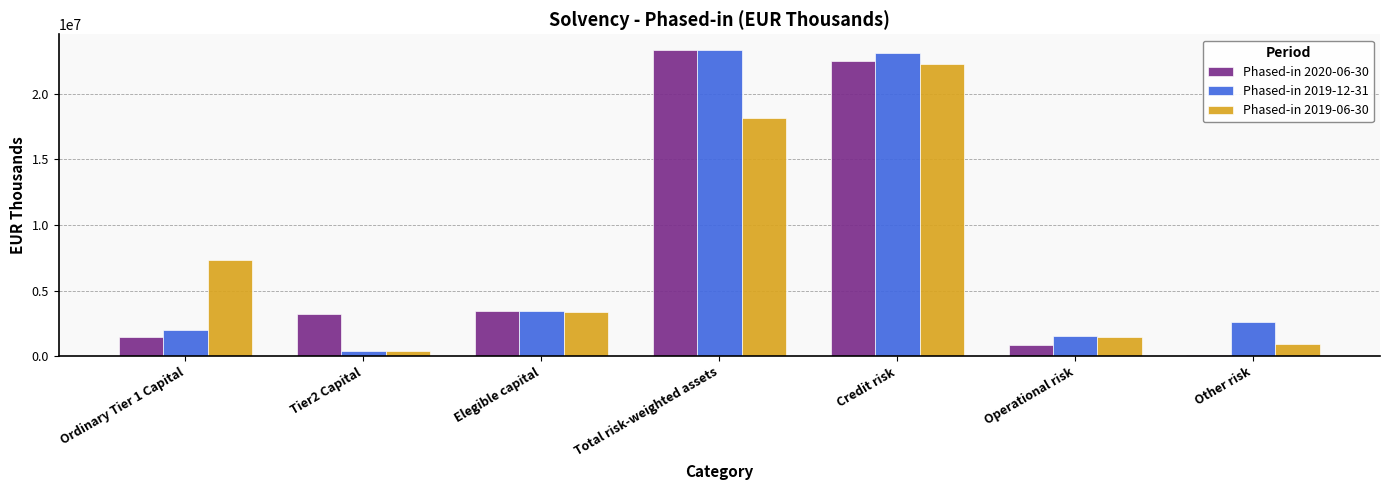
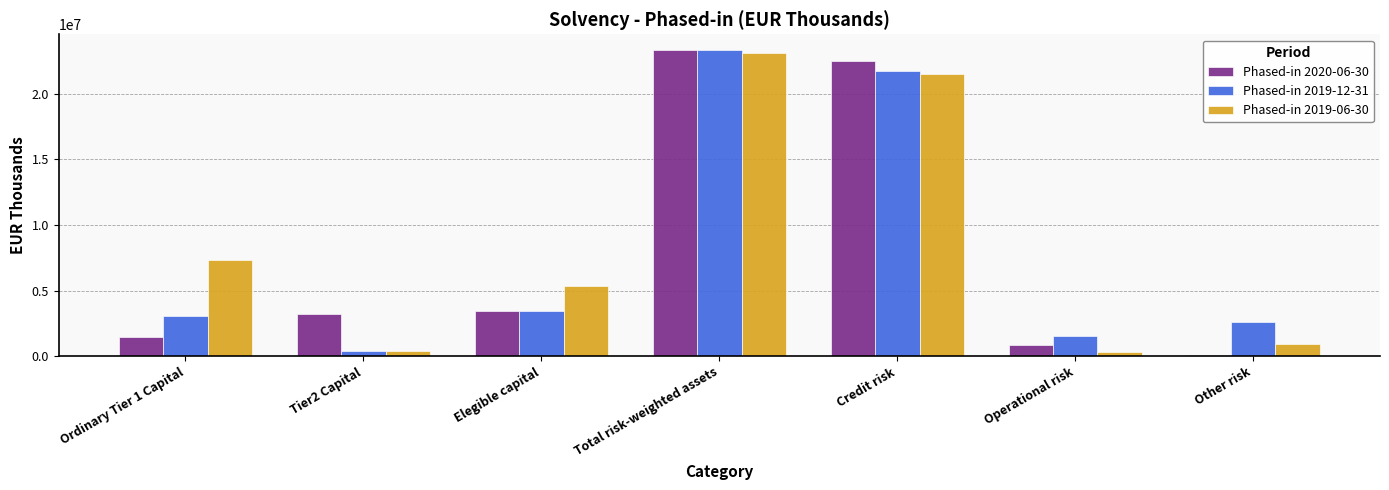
  {
    "Phased-in 2020-06-30": {
      "Ordinary Tier 1 Capital": 1500000,
      "Tier2 Capital": 3200000,
      "Elegible capital": 3400000,
      "Total risk-weighted assets": 23300000,
      "Credit risk": 22500000,
      "Operational risk": 900000
    },
    "Phased-in 2019-12-31": {
-     "Ordinary Tier 1 Capital": 2000000,
+     "Ordinary Tier 1 Capital": 3000000,
      "Tier2 Capital": 400000,
      "Elegible capital": 3400000,
      "Total risk-weighted assets": 23400000,
-     "Credit risk": 23100000,
+     "Credit risk": 21700000,
      "Operational risk": 1500000,
      "Other risk": 2600000
    },
    "Phased-in 2019-06-30": {
      "Ordinary Tier 1 Capital": 7300000,
      "Tier2 Capital": 400000,
-     "Elegible capital": 3400000,
-     "Total risk-weighted assets": 18100000,
-     "Credit risk": 22300000,
-     "Operational risk": 1400000,
+     "Elegible capital": 5300000,
+     "Total risk-weighted assets": 23100000,
+     "Credit risk": 21500000,
+     "Operational risk": 400000,
      "Other risk": 900000
    }
  }
